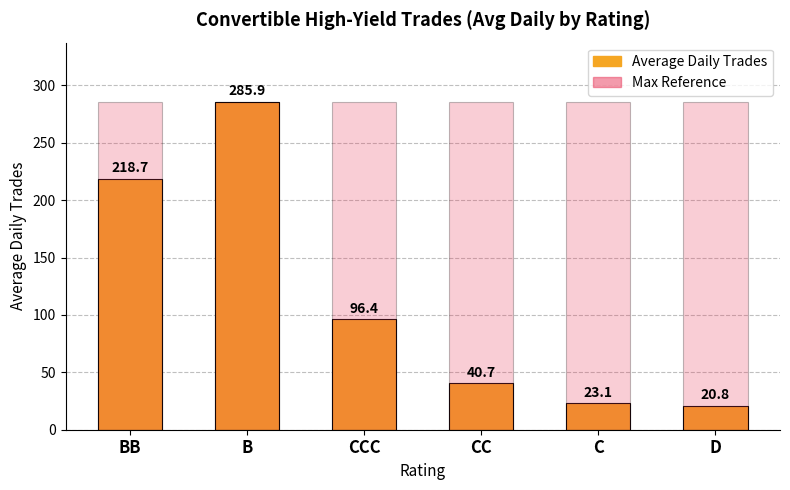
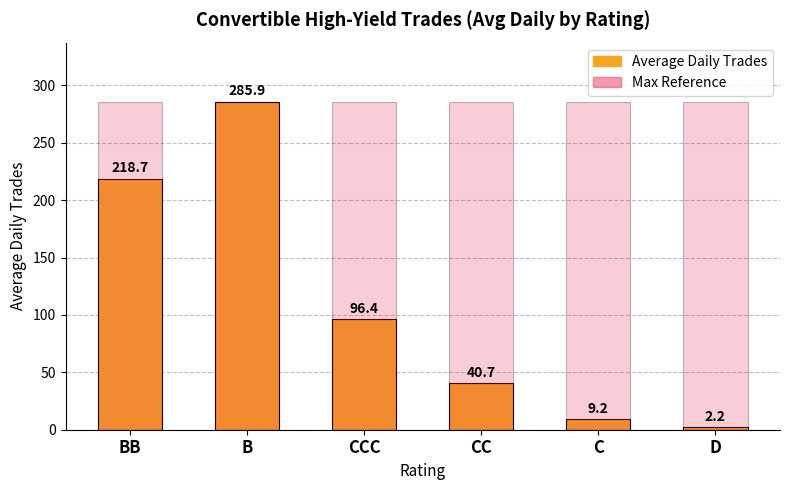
  {
    "Average Daily Trades": {
      "B": 285.9,
-     "C": 23.1,
-     "D": 20.8
+     "C": 9.2,
+     "D": 2.2
    }
  }
